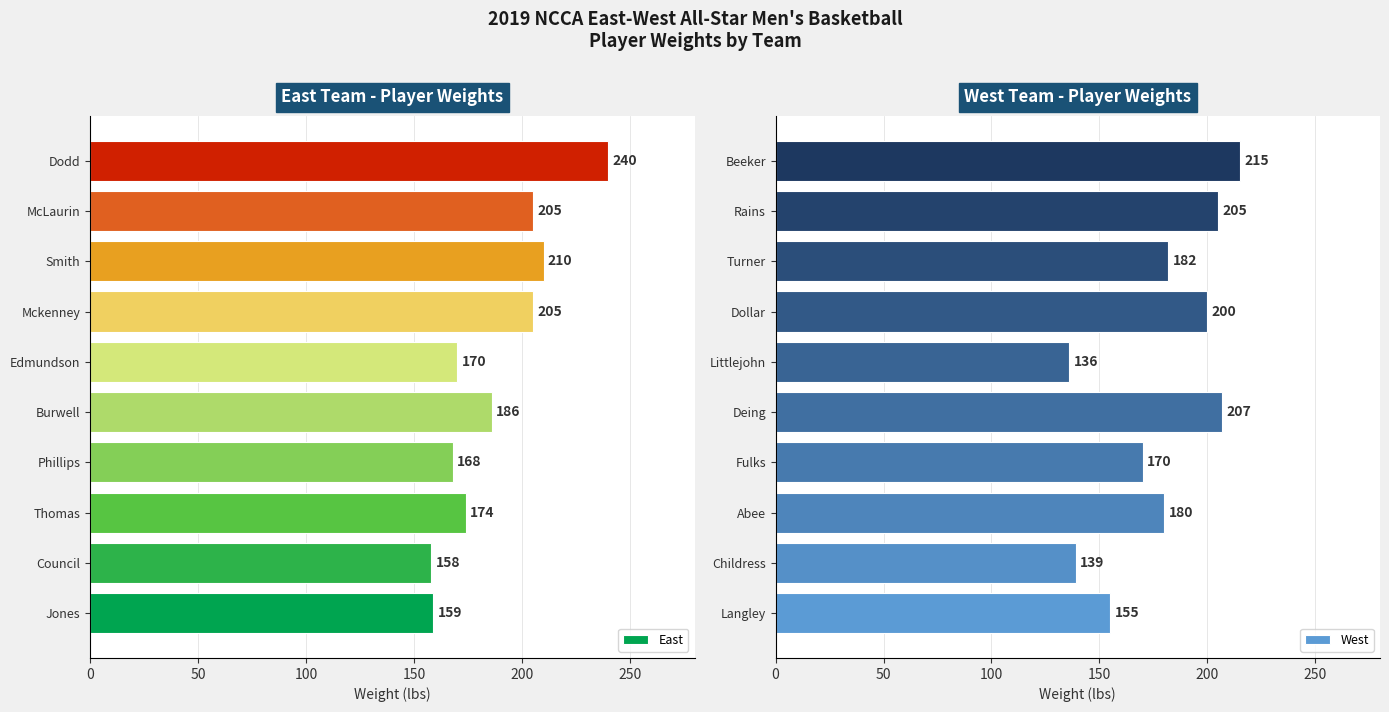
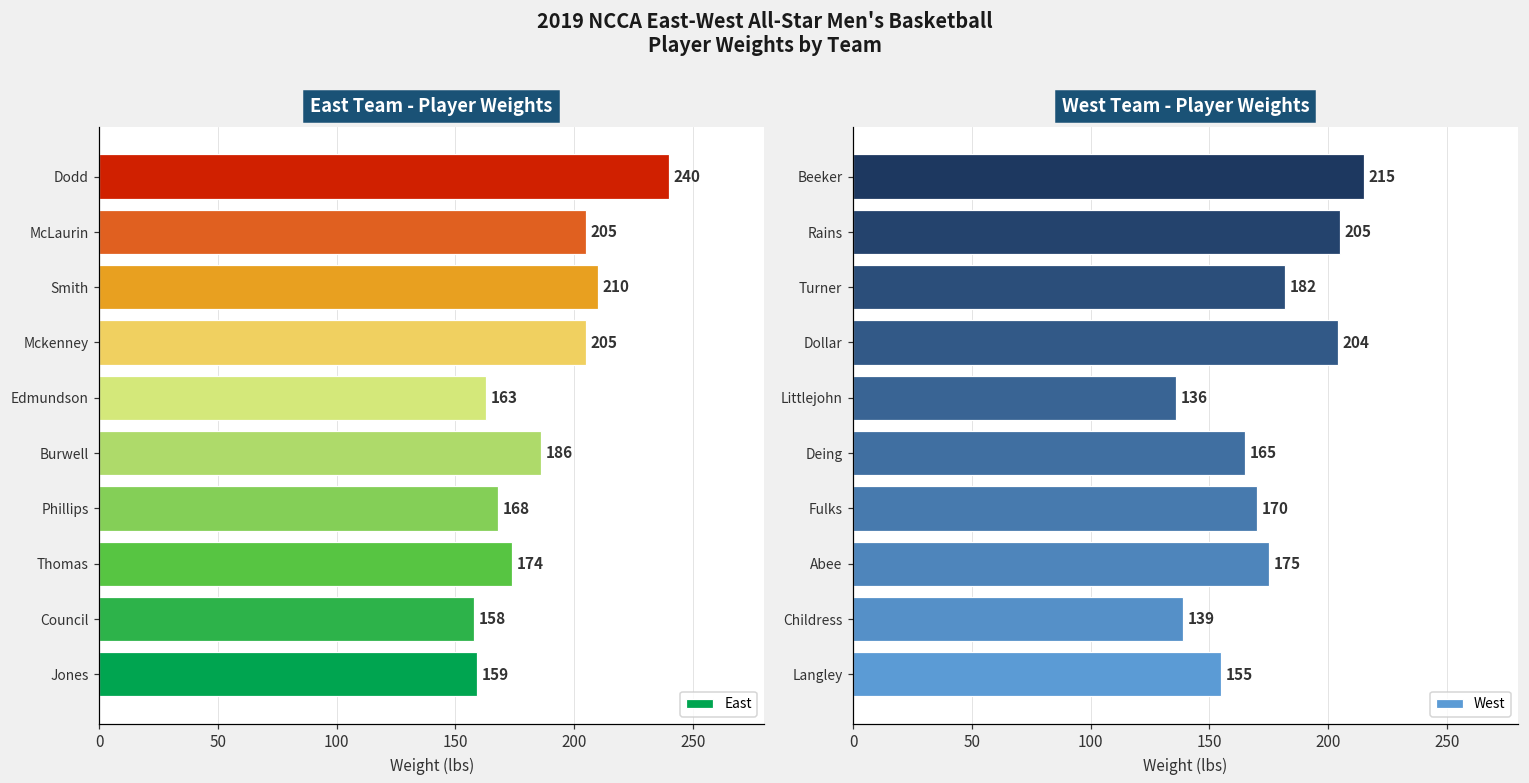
  {
    "East Team - Player Weights": {
      "Dodd": 240,
      "McLaurin": 205,
      "Smith": 210,
      "Mckenney": 205,
-     "Edmundson": 170,
+     "Edmundson": 163,
      "Burwell": 186,
      "Phillips": 168,
      "Thomas": 174,
      "Council": 158,
      "Jones": 159
    },
    "West Team - Player Weights": {
      "Beeker": 215,
      "Rains": 205,
      "Turner": 182,
-     "Dollar": 200,
+     "Dollar": 204,
      "Littlejohn": 136,
-     "Deing": 207,
+     "Deing": 165,
      "Fulks": 170,
-     "Abee": 180,
+     "Abee": 175,
      "Childress": 139,
      "Langley": 155
    }
  }
